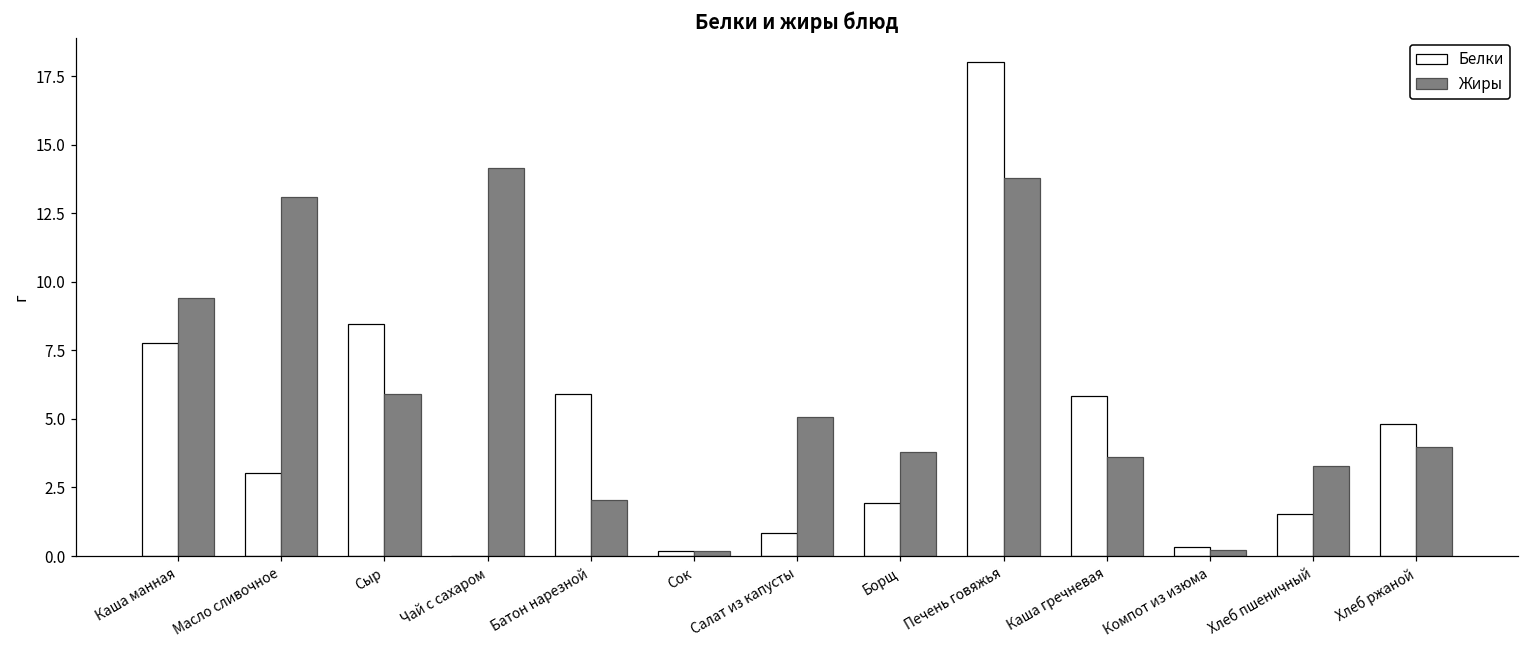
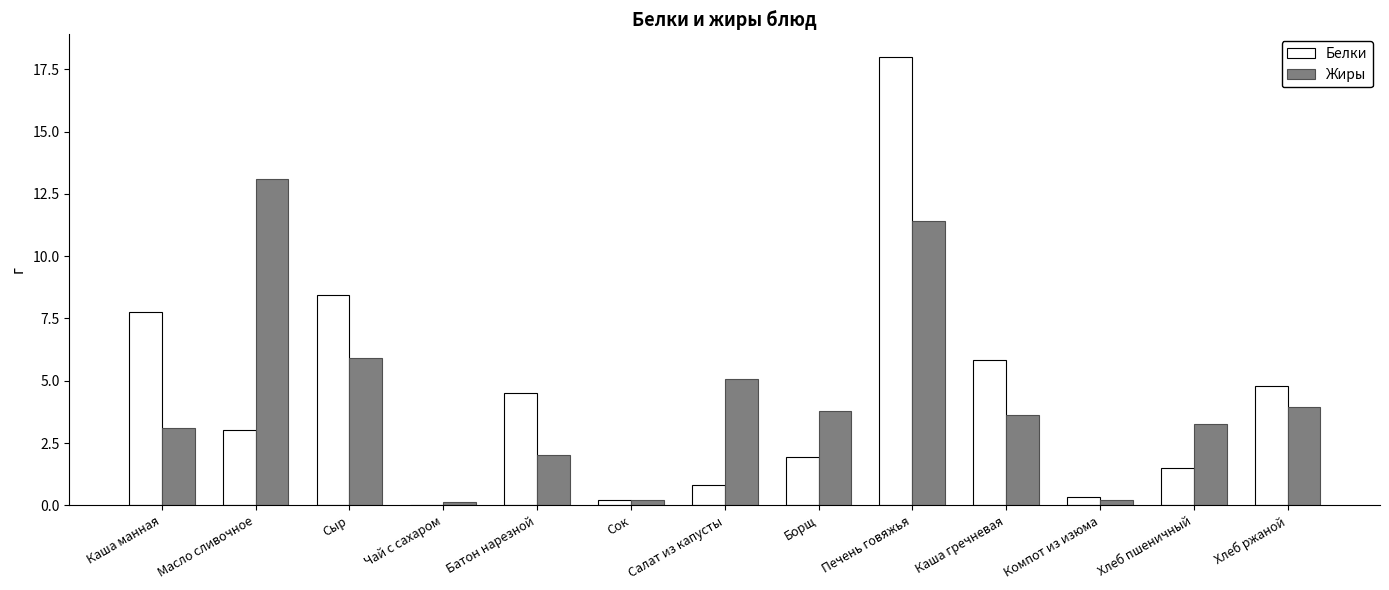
  {
    "Белки": {
      "Каша манная": 7.8,
      "Масло сливочное": 3.0,
      "Сыр": 8.5,
      "Чай с сахаром": 0.0,
-     "Батон нарезной": 5.9,
+     "Батон нарезной": 4.5,
      "Сок": 0.2,
      "Салат из капусты": 0.8,
      "Борщ": 1.9,
      "Печень говяжья": 18.0,
      "Каша гречневая": 5.8,
      "Компот из изюма": 0.3,
      "Хлеб пшеничный": 1.5,
      "Хлеб ржаной": 4.8
    },
    "Жиры": {
-     "Каша манная": 9.4,
+     "Каша манная": 3.1,
      "Масло сливочное": 13.1,
      "Сыр": 5.9,
-     "Чай с сахаром": 14.1,
+     "Чай с сахаром": 0.1,
      "Батон нарезной": 2.0,
      "Сок": 0.2,
      "Салат из капусты": 5.1,
      "Борщ": 3.8,
-     "Печень говяжья": 13.8,
+     "Печень говяжья": 11.4,
      "Каша гречневая": 3.6,
      "Компот из изюма": 0.2,
      "Хлеб пшеничный": 3.3,
      "Хлеб ржаной": 4.0
    }
  }
